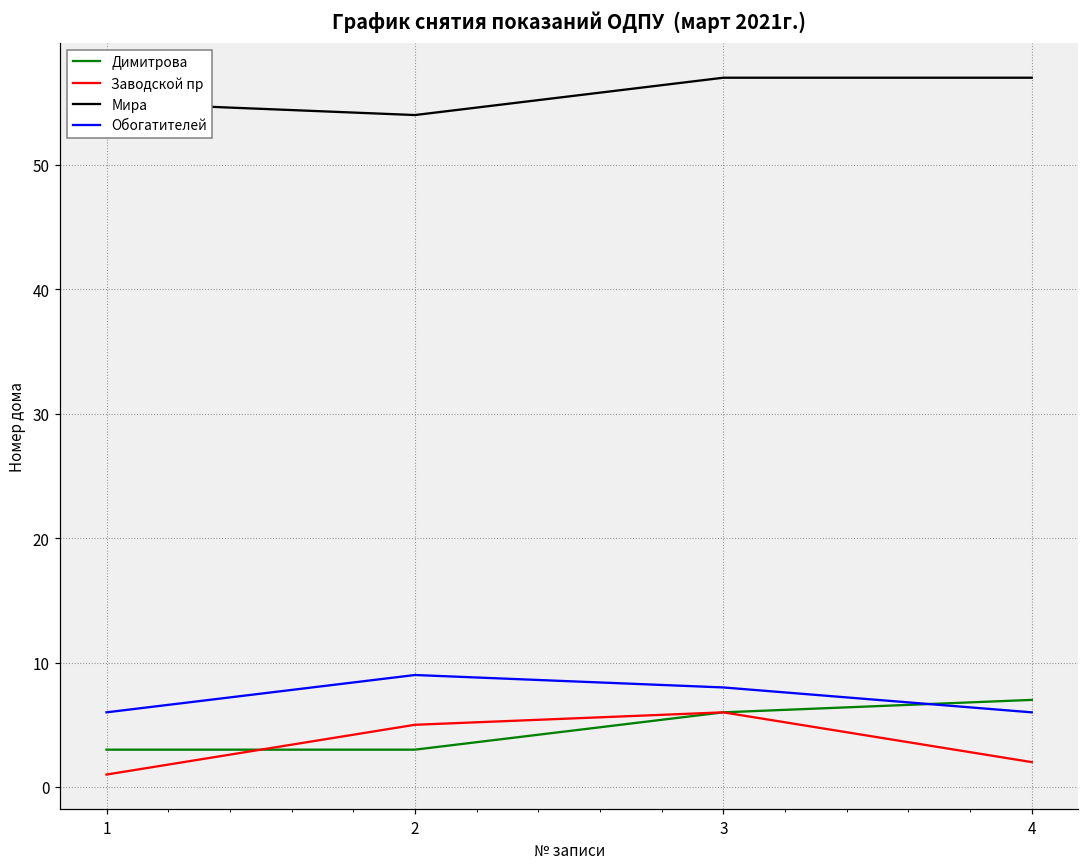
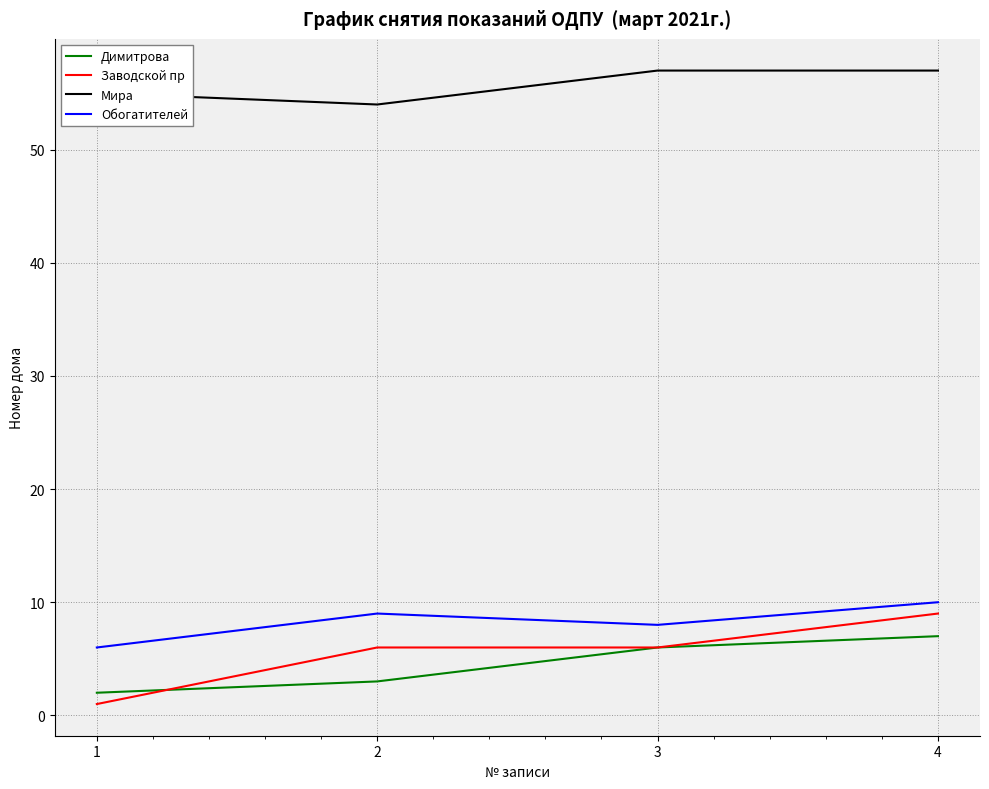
  {
    "Димитрова": {
-     "1": 3,
+     "1": 2,
      "2": 3,
      "4": 7
    },
    "Заводской пр": {
      "1": 1,
-     "2": 5,
-     "4": 2
+     "2": 6,
+     "4": 9
    },
    "Мира": {
      "2": 54,
      "3": 57,
      "4": 57
    },
    "Обогатителей": {
      "1": 6,
      "2": 9,
      "3": 8,
-     "4": 6
+     "4": 10
    }
  }
